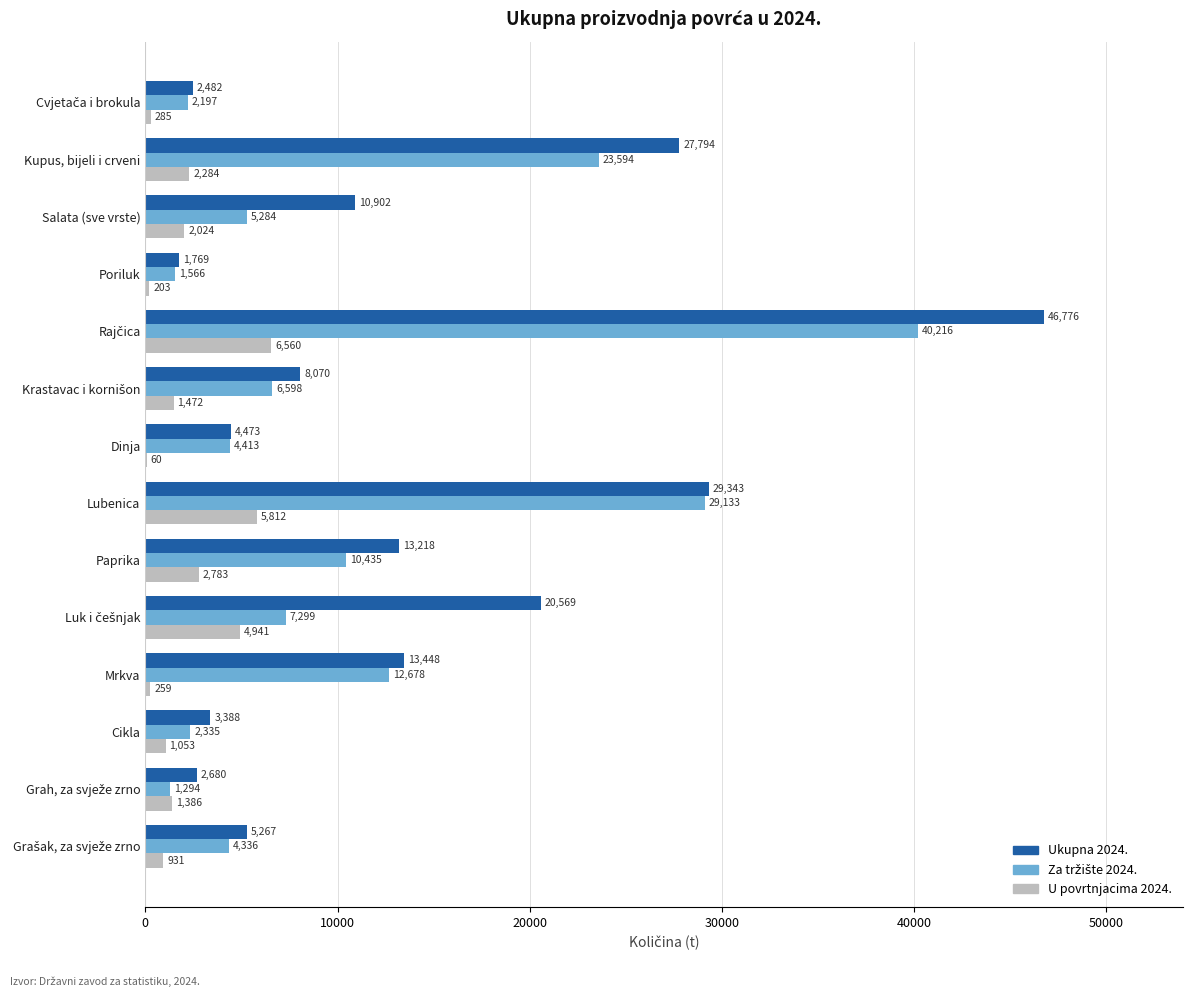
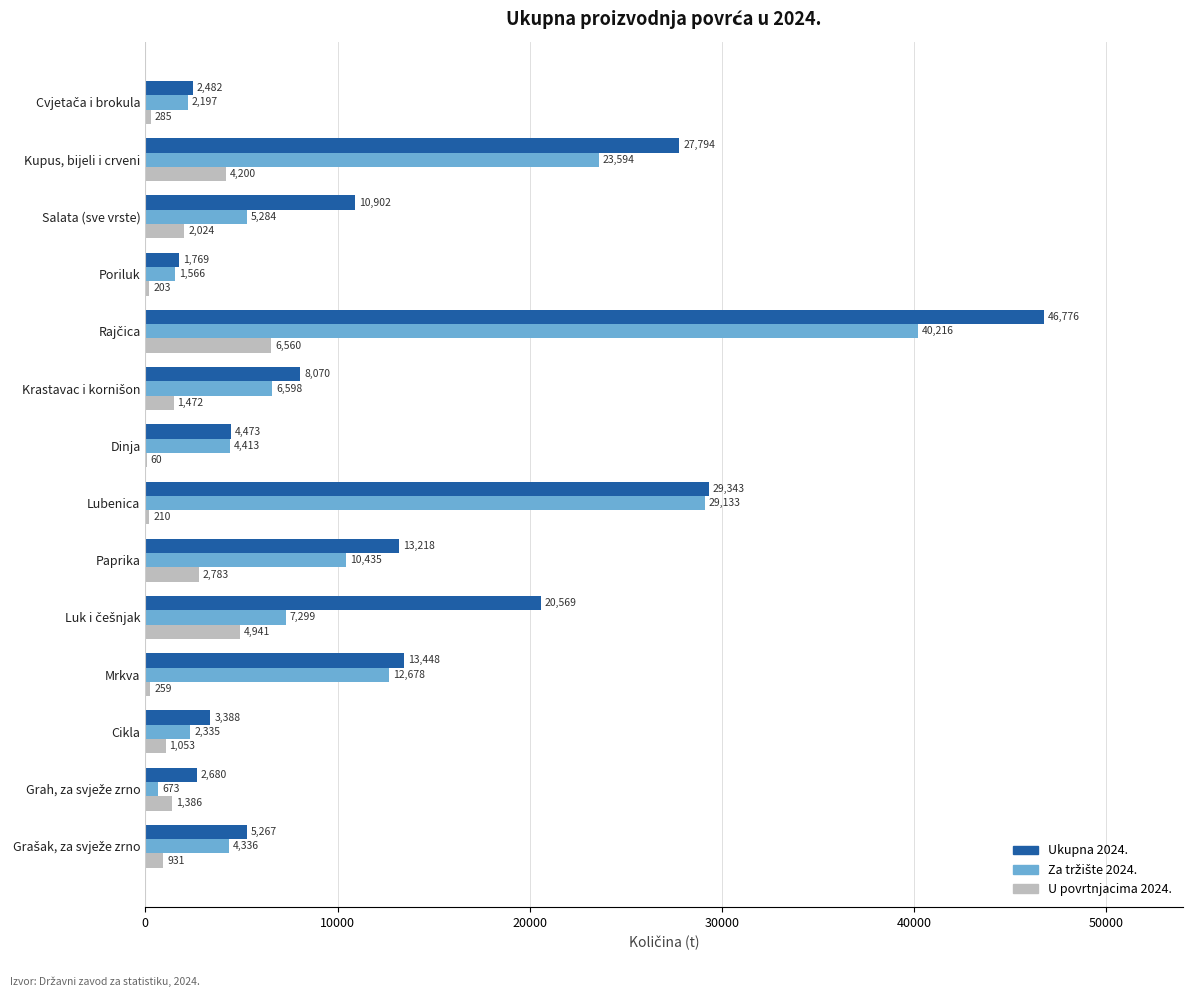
  {
    "Ukupna 2024.": {
      "Cvjetača i brokula": "2,482",
      "Kupus, bijeli i crveni": "27,794",
      "Salata (sve vrste)": "10,902",
      "Poriluk": "1,769",
      "Rajčica": "46,776",
      "Krastavac i kornišon": "8,070",
      "Dinja": "4,473",
      "Lubenica": "29,343",
      "Paprika": "13,218",
      "Luk i češnjak": "20,569",
      "Mrkva": "13,448",
      "Cikla": "3,388",
      "Grah, za svježe zrno": "2,680",
      "Grašak, za svježe zrno": "5,267"
    },
    "Za tržište 2024.": {
      "Cvjetača i brokula": "2,197",
      "Kupus, bijeli i crveni": "23,594",
      "Salata (sve vrste)": "5,284",
      "Poriluk": "1,566",
      "Rajčica": "40,216",
      "Krastavac i kornišon": "6,598",
      "Dinja": "4,413",
      "Lubenica": "29,133",
      "Paprika": "10,435",
      "Luk i češnjak": "7,299",
      "Mrkva": "12,678",
      "Cikla": "2,335",
-     "Grah, za svježe zrno": "1,294",
+     "Grah, za svježe zrno": "673",
      "Grašak, za svježe zrno": "4,336"
    },
    "U povrtnjacima 2024.": {
      "Cvjetača i brokula": "285",
-     "Kupus, bijeli i crveni": "2,284",
+     "Kupus, bijeli i crveni": "4,200",
      "Salata (sve vrste)": "2,024",
      "Poriluk": "203",
      "Rajčica": "6,560",
      "Krastavac i kornišon": "1,472",
      "Dinja": "60",
-     "Lubenica": "5,812",
+     "Lubenica": "210",
      "Paprika": "2,783",
      "Luk i češnjak": "4,941",
      "Mrkva": "259",
      "Cikla": "1,053",
      "Grah, za svježe zrno": "1,386",
      "Grašak, za svježe zrno": "931"
    }
  }
